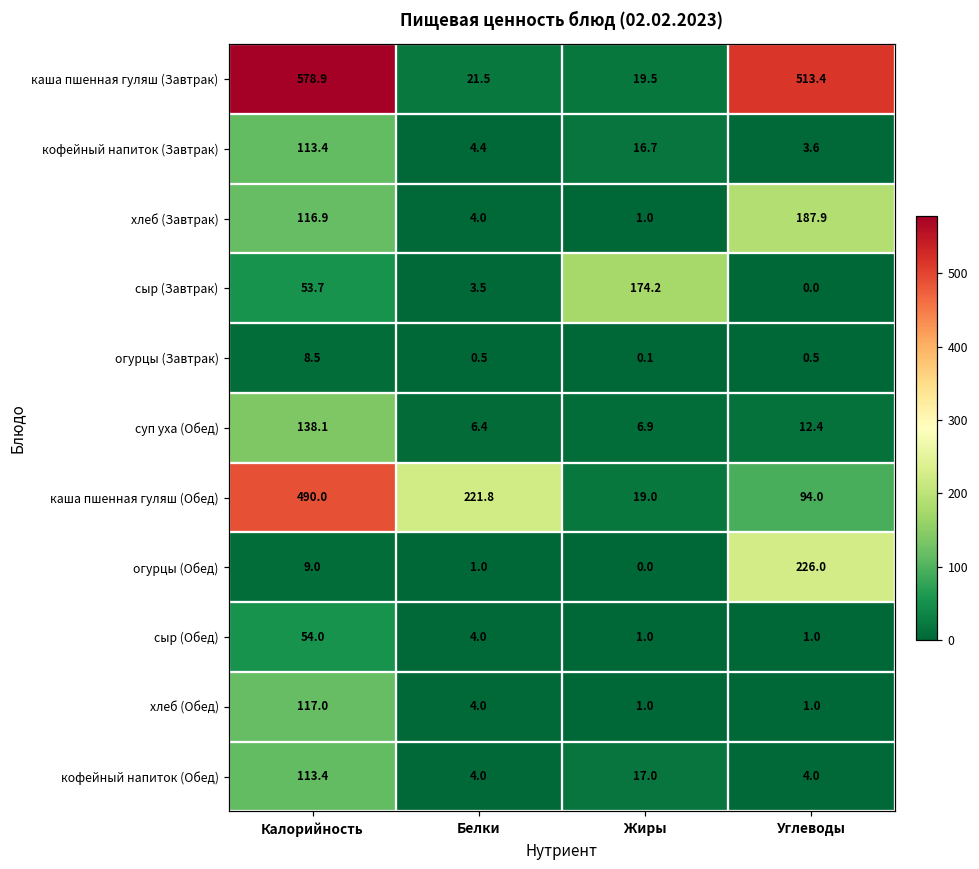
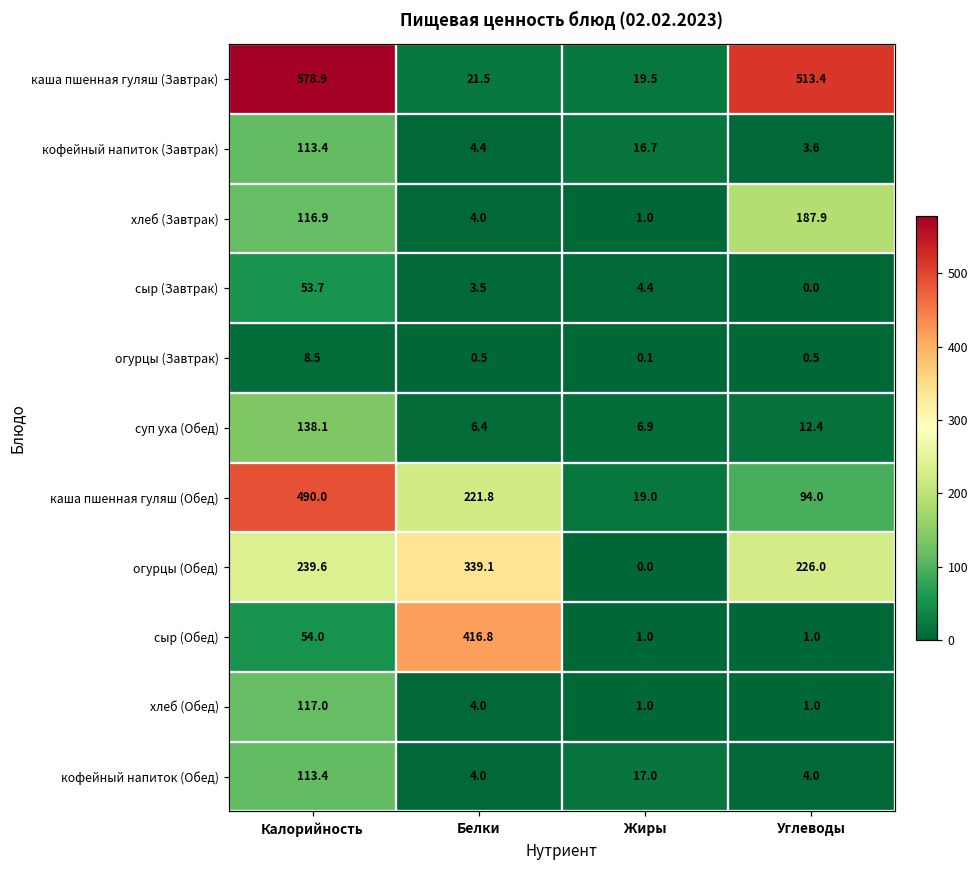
  {
    "каша пшенная гуляш (Завтрак)": {
      "Калорийность": 578.9,
      "Белки": 21.5,
      "Жиры": 19.5,
      "Углеводы": 513.4
    },
    "кофейный напиток (Завтрак)": {
      "Калорийность": 113.4,
      "Белки": 4.4,
      "Жиры": 16.7,
      "Углеводы": 3.6
    },
    "хлеб (Завтрак)": {
      "Калорийность": 116.9,
      "Белки": 4.0,
      "Жиры": 1.0,
      "Углеводы": 187.9
    },
    "сыр (Завтрак)": {
      "Калорийность": 53.7,
      "Белки": 3.5,
-     "Жиры": 174.2,
+     "Жиры": 4.4,
      "Углеводы": 0.0
    },
    "огурцы (Завтрак)": {
      "Калорийность": 8.5,
      "Белки": 0.5,
      "Жиры": 0.1,
      "Углеводы": 0.5
    },
    "суп уха (Обед)": {
      "Калорийность": 138.1,
      "Белки": 6.4,
      "Жиры": 6.9,
      "Углеводы": 12.4
    },
    "каша пшенная гуляш (Обед)": {
      "Калорийность": 490.0,
      "Белки": 221.8,
      "Жиры": 19.0,
      "Углеводы": 94.0
    },
    "огурцы (Обед)": {
-     "Калорийность": 9.0,
-     "Белки": 1.0,
+     "Калорийность": 239.6,
+     "Белки": 339.1,
      "Жиры": 0.0,
      "Углеводы": 226.0
    },
    "сыр (Обед)": {
      "Калорийность": 54.0,
-     "Белки": 4.0,
+     "Белки": 416.8,
      "Жиры": 1.0,
      "Углеводы": 1.0
    },
    "хлеб (Обед)": {
      "Калорийность": 117.0,
      "Белки": 4.0,
      "Жиры": 1.0,
      "Углеводы": 1.0
    },
    "кофейный напиток (Обед)": {
      "Калорийность": 113.4,
      "Белки": 4.0,
      "Жиры": 17.0,
      "Углеводы": 4.0
    }
  }
